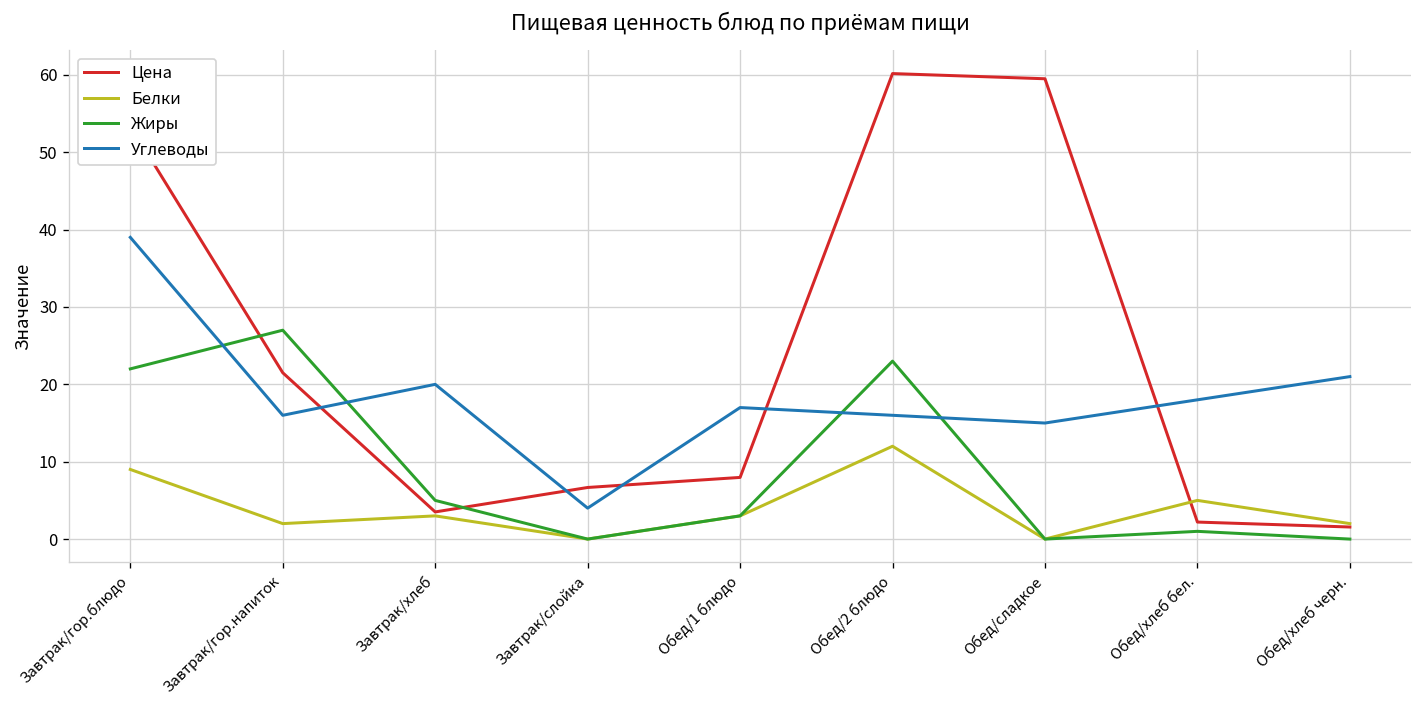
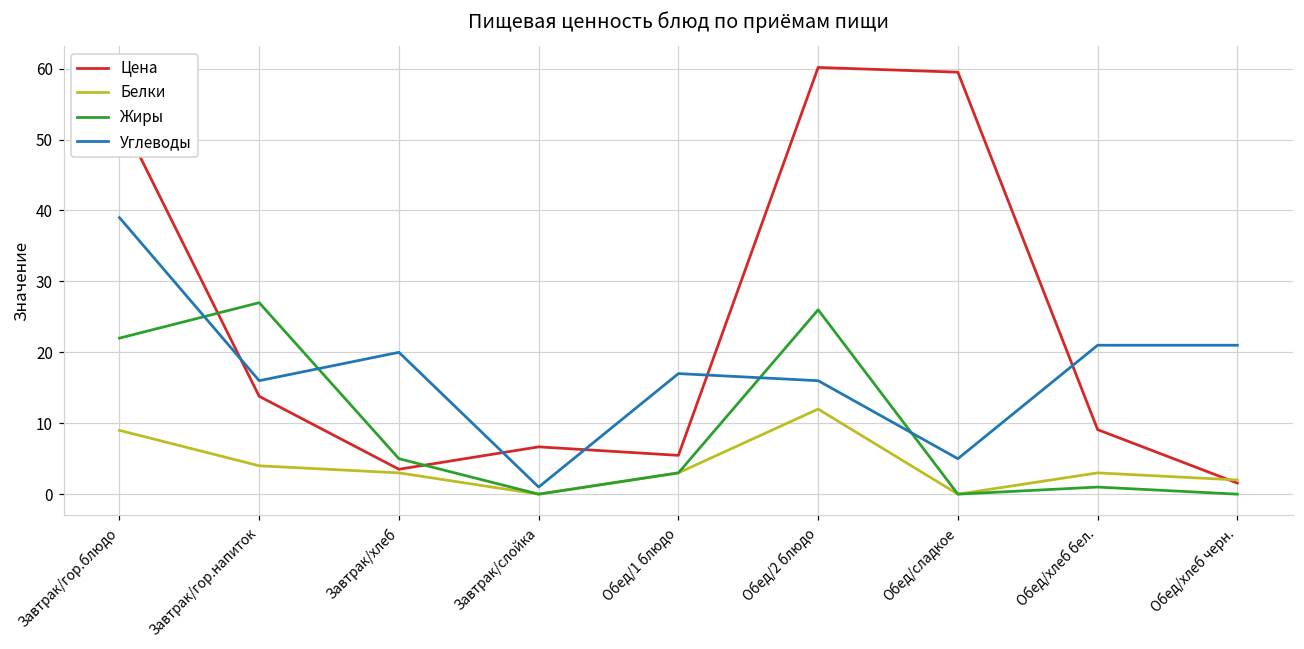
  {
    "Цена": {
-     "Завтрак/гор.напиток": 22,
+     "Завтрак/гор.напиток": 14,
      "Завтрак/хлеб": 4,
      "Завтрак/слойка": 7,
-     "Обед/1 блюдо": 8,
+     "Обед/1 блюдо": 5,
      "Обед/2 блюдо": 60,
      "Обед/сладкое": 60,
-     "Обед/хлеб бел.": 2,
+     "Обед/хлеб бел.": 9,
      "Обед/хлеб черн.": 2
    },
    "Белки": {
      "Завтрак/гор.блюдо": 9,
-     "Завтрак/гор.напиток": 2,
+     "Завтрак/гор.напиток": 4,
      "Завтрак/хлеб": 3,
      "Обед/2 блюдо": 12,
-     "Обед/хлеб бел.": 5,
+     "Обед/хлеб бел.": 3,
      "Обед/хлеб черн.": 2
    },
    "Жиры": {
      "Завтрак/гор.блюдо": 22,
      "Завтрак/гор.напиток": 27,
      "Завтрак/хлеб": 5,
-     "Обед/2 блюдо": 23,
+     "Обед/2 блюдо": 26,
      "Обед/хлеб бел.": 1,
      "Обед/хлеб черн.": 0
    },
    "Углеводы": {
      "Завтрак/гор.блюдо": 39,
      "Завтрак/гор.напиток": 16,
      "Завтрак/хлеб": 20,
-     "Завтрак/слойка": 4,
+     "Завтрак/слойка": 1,
      "Обед/1 блюдо": 17,
      "Обед/2 блюдо": 16,
-     "Обед/сладкое": 15,
-     "Обед/хлеб бел.": 18,
+     "Обед/сладкое": 5,
+     "Обед/хлеб бел.": 21,
      "Обед/хлеб черн.": 21
    }
  }
